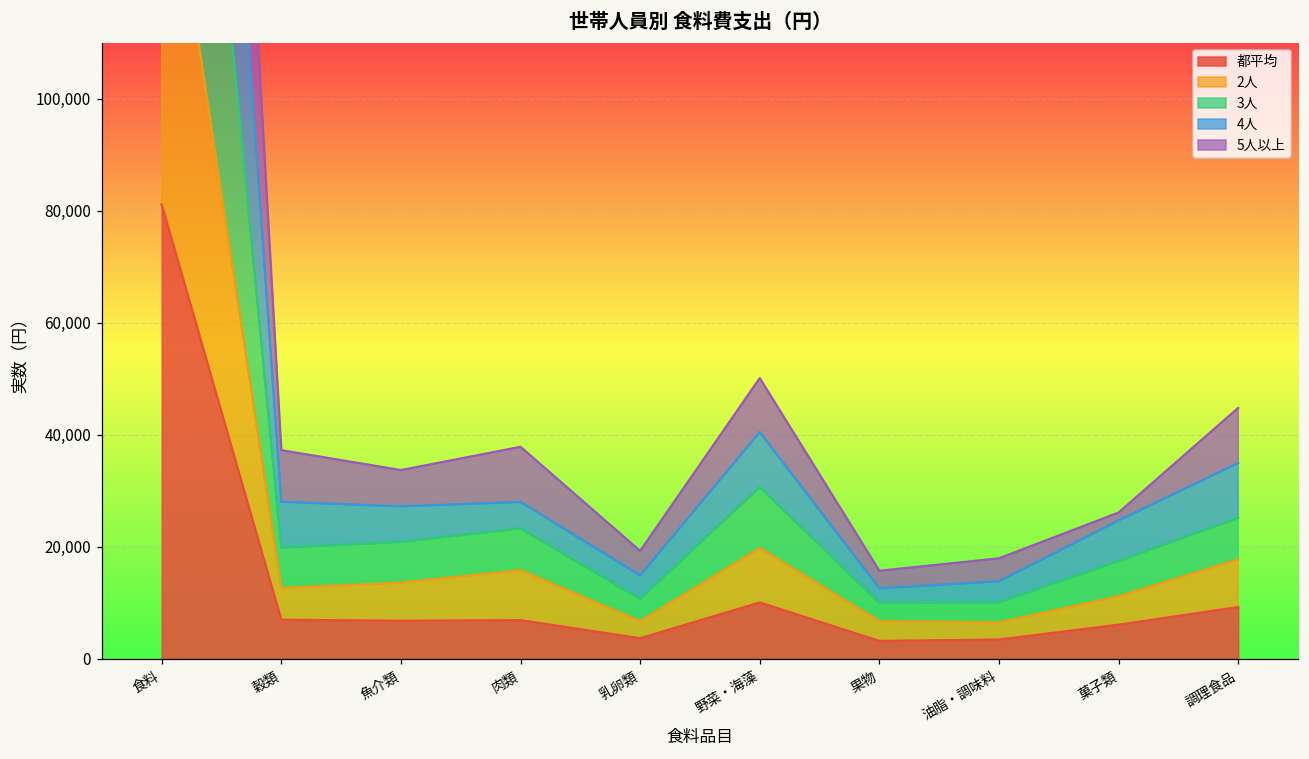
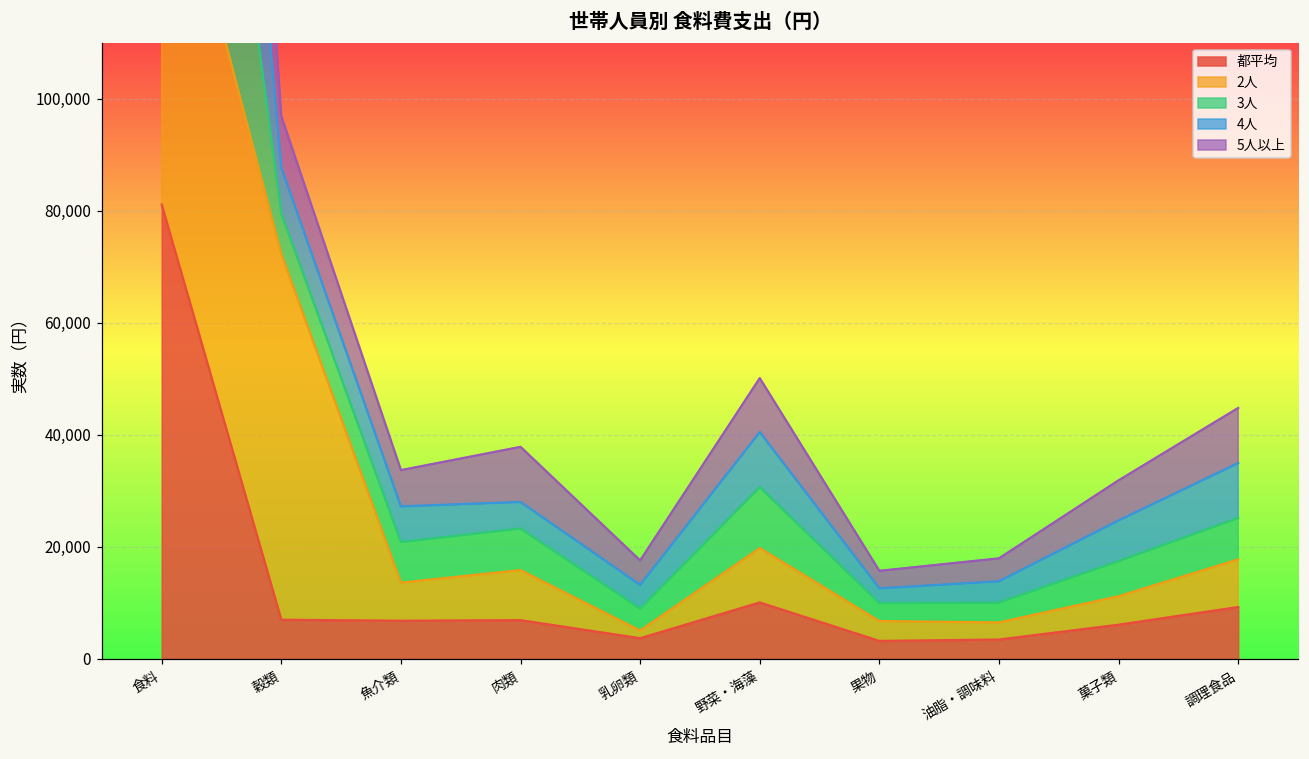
  {
    "都平均": {
      "食料": "81,000",
      "穀類": "7,000",
      "魚介類": "7,000",
      "肉類": "7,000",
      "乳卵類": "4,000",
      "野菜・海藻": "10,000",
      "果物": "3,000",
      "油脂・調味料": "3,000",
      "菓子類": "6,000",
      "調理食品": "9,000"
    },
    "2人": {
-     "穀類": "6,000",
+     "穀類": "65,000",
      "魚介類": "7,000",
      "肉類": "9,000",
-     "乳卵類": "3,000",
+     "乳卵類": "1,000",
      "野菜・海藻": "10,000",
      "果物": "4,000",
      "油脂・調味料": "3,000",
      "菓子類": "5,000",
      "調理食品": "9,000"
    },
    "3人": {
      "穀類": "7,000",
      "魚介類": "7,000",
      "肉類": "7,000",
      "乳卵類": "4,000",
      "野菜・海藻": "11,000",
      "果物": "3,000",
      "油脂・調味料": "4,000",
      "菓子類": "6,000",
      "調理食品": "7,000"
    },
    "4人": {
      "穀類": "8,000",
      "魚介類": "6,000",
      "肉類": "5,000",
      "乳卵類": "4,000",
      "野菜・海藻": "10,000",
      "果物": "3,000",
      "油脂・調味料": "4,000",
      "菓子類": "7,000",
      "調理食品": "10,000"
    },
    "5人以上": {
      "穀類": "9,000",
      "魚介類": "6,000",
      "肉類": "10,000",
      "乳卵類": "4,000",
      "野菜・海藻": "10,000",
      "果物": "3,000",
      "油脂・調味料": "4,000",
-     "菓子類": "1,000",
+     "菓子類": "7,000",
      "調理食品": "10,000"
    }
  }
